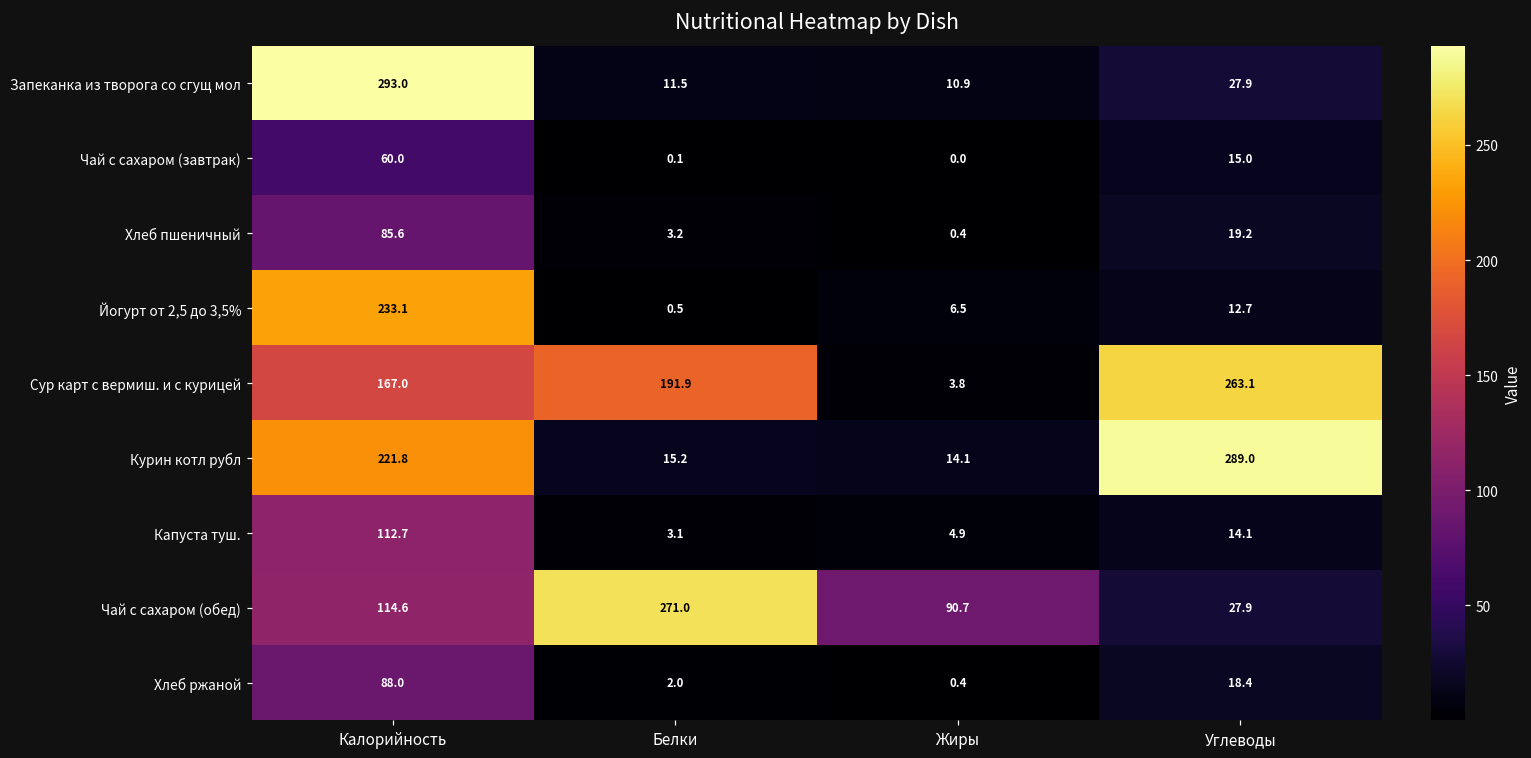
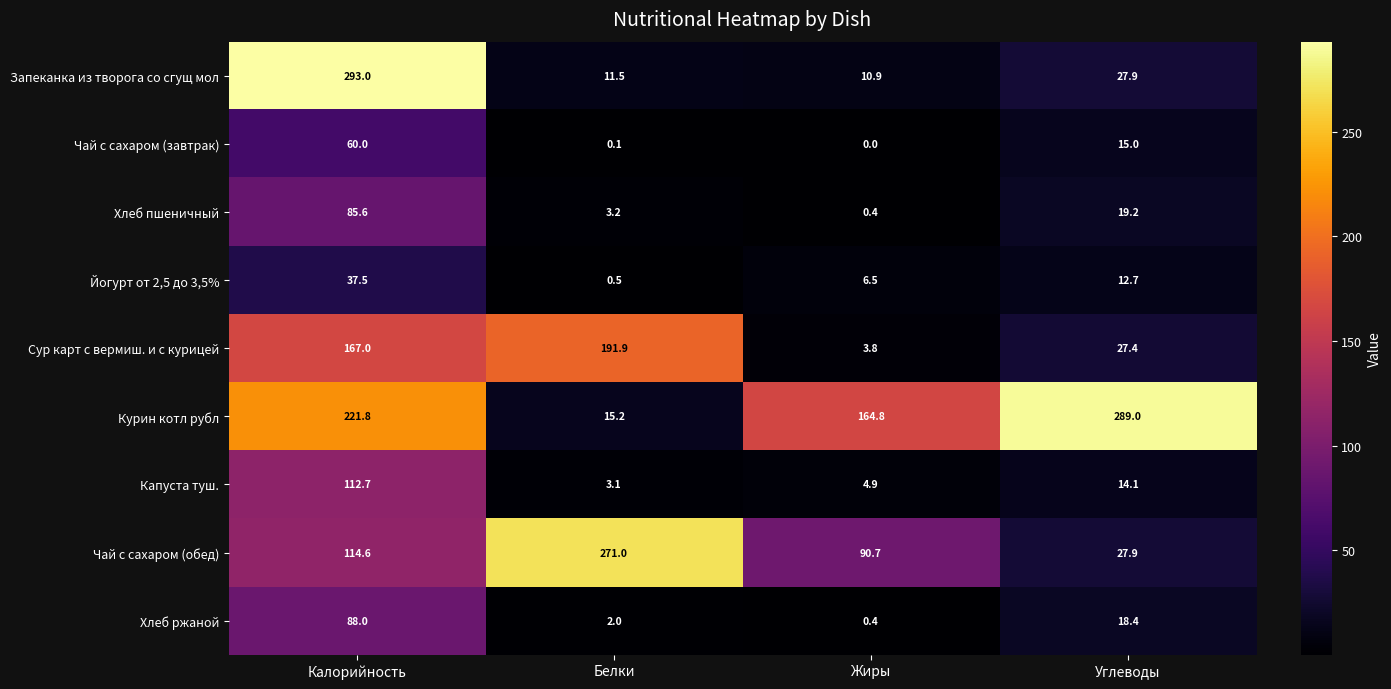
  {
    "Запеканка из творога со сгущ мол": {
      "Калорийность": 293.0,
      "Белки": 11.5,
      "Жиры": 10.9,
      "Углеводы": 27.9
    },
    "Чай с сахаром (завтрак)": {
      "Калорийность": 60.0,
      "Белки": 0.1,
      "Жиры": 0.0,
      "Углеводы": 15.0
    },
    "Хлеб пшеничный": {
      "Калорийность": 85.6,
      "Белки": 3.2,
      "Жиры": 0.4,
      "Углеводы": 19.2
    },
    "Йогурт от 2,5 до 3,5%": {
-     "Калорийность": 233.1,
+     "Калорийность": 37.5,
      "Белки": 0.5,
      "Жиры": 6.5,
      "Углеводы": 12.7
    },
    "Сур карт с вермиш. и с курицей": {
      "Калорийность": 167.0,
      "Белки": 191.9,
      "Жиры": 3.8,
-     "Углеводы": 263.1
+     "Углеводы": 27.4
    },
    "Курин котл рубл": {
      "Калорийность": 221.8,
      "Белки": 15.2,
-     "Жиры": 14.1,
+     "Жиры": 164.8,
      "Углеводы": 289.0
    },
    "Капуста туш.": {
      "Калорийность": 112.7,
      "Белки": 3.1,
      "Жиры": 4.9,
      "Углеводы": 14.1
    },
    "Чай с сахаром (обед)": {
      "Калорийность": 114.6,
      "Белки": 271.0,
      "Жиры": 90.7,
      "Углеводы": 27.9
    },
    "Хлеб ржаной": {
      "Калорийность": 88.0,
      "Белки": 2.0,
      "Жиры": 0.4,
      "Углеводы": 18.4
    }
  }
